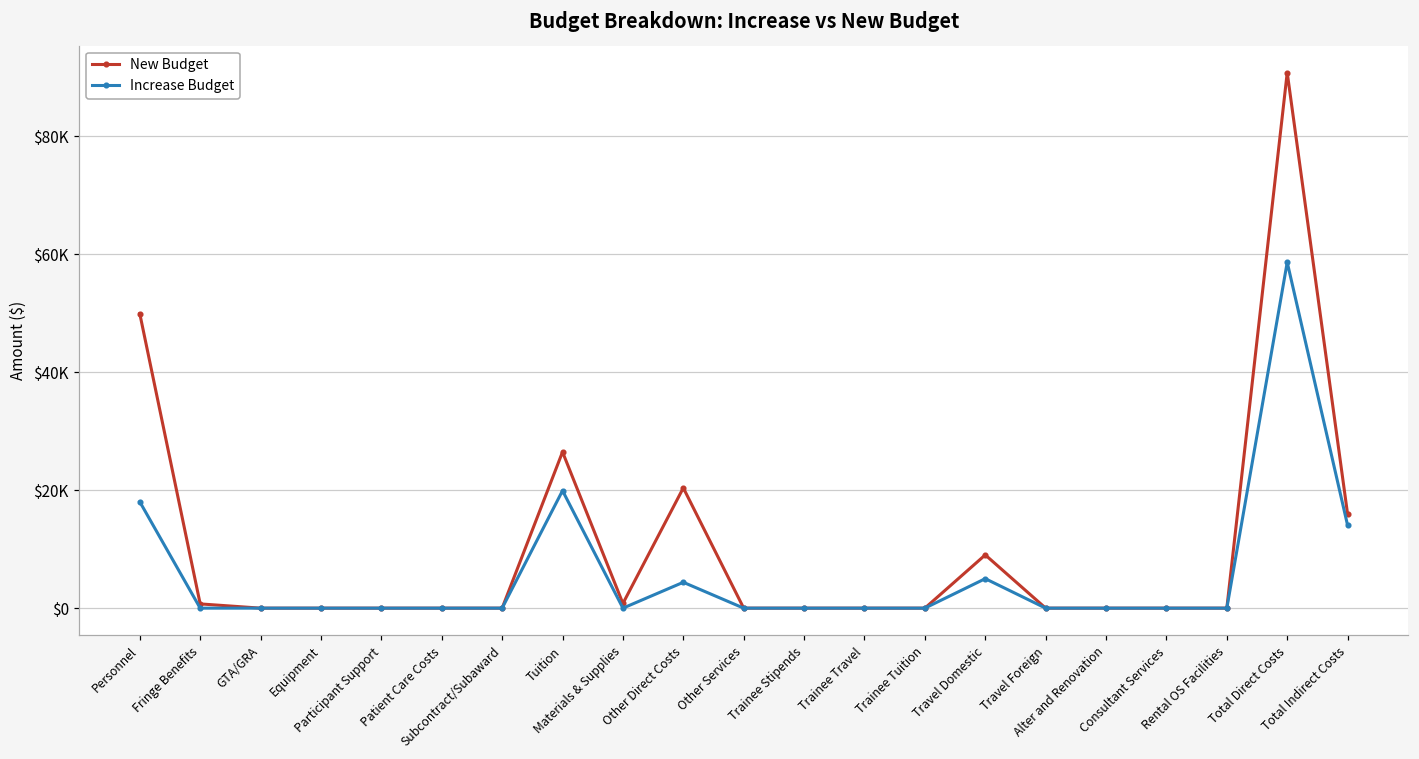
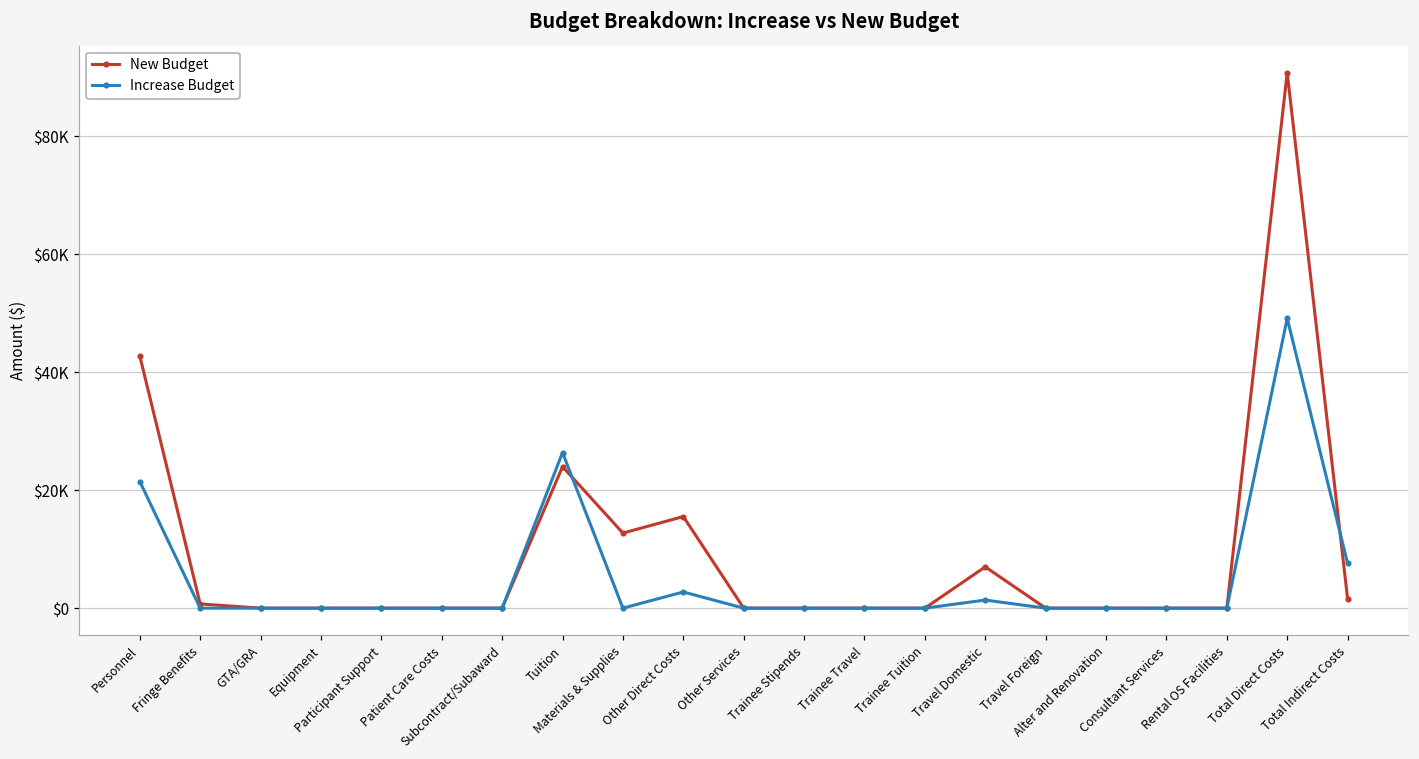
  {
    "New Budget": {
-     "Personnel": "$50000",
+     "Personnel": "$43000",
      "Fringe Benefits": "$1000",
-     "Tuition": "$26000",
-     "Materials & Supplies": "$1000",
-     "Other Direct Costs": "$20000",
-     "Travel Domestic": "$9000",
+     "Tuition": "$24000",
+     "Materials & Supplies": "$13000",
+     "Other Direct Costs": "$16000",
+     "Travel Domestic": "$7000",
      "Total Direct Costs": "$91000",
-     "Total Indirect Costs": "$16000"
+     "Total Indirect Costs": "$2000"
    },
    "Increase Budget": {
-     "Personnel": "$18000",
+     "Personnel": "$21000",
      "Fringe Benefits": "$0",
-     "Tuition": "$20000",
+     "Tuition": "$26000",
      "Materials & Supplies": "$0",
-     "Other Direct Costs": "$4000",
-     "Travel Domestic": "$5000",
-     "Total Direct Costs": "$59000",
-     "Total Indirect Costs": "$14000"
+     "Other Direct Costs": "$3000",
+     "Travel Domestic": "$1000",
+     "Total Direct Costs": "$49000",
+     "Total Indirect Costs": "$8000"
    }
  }
